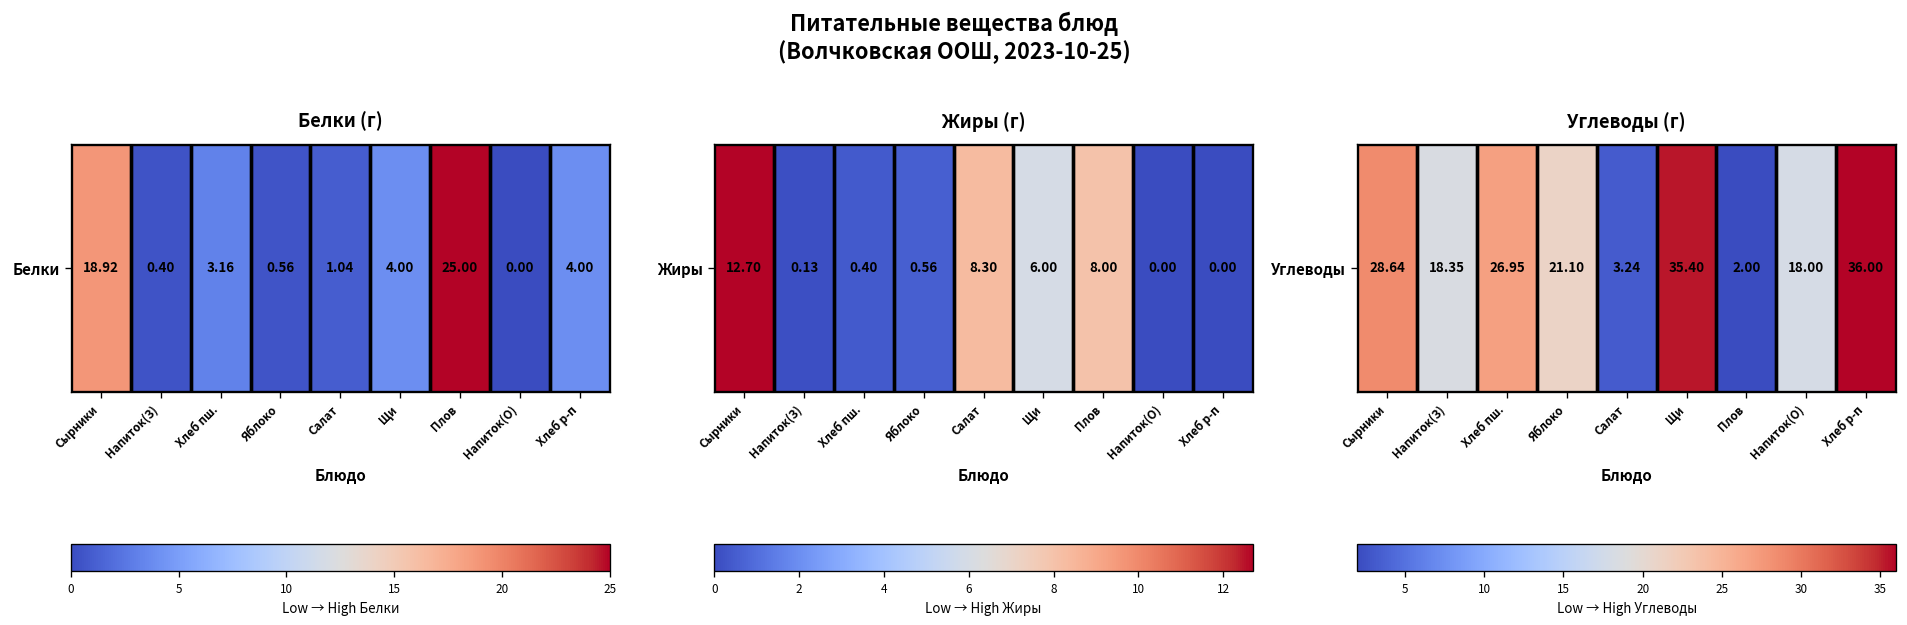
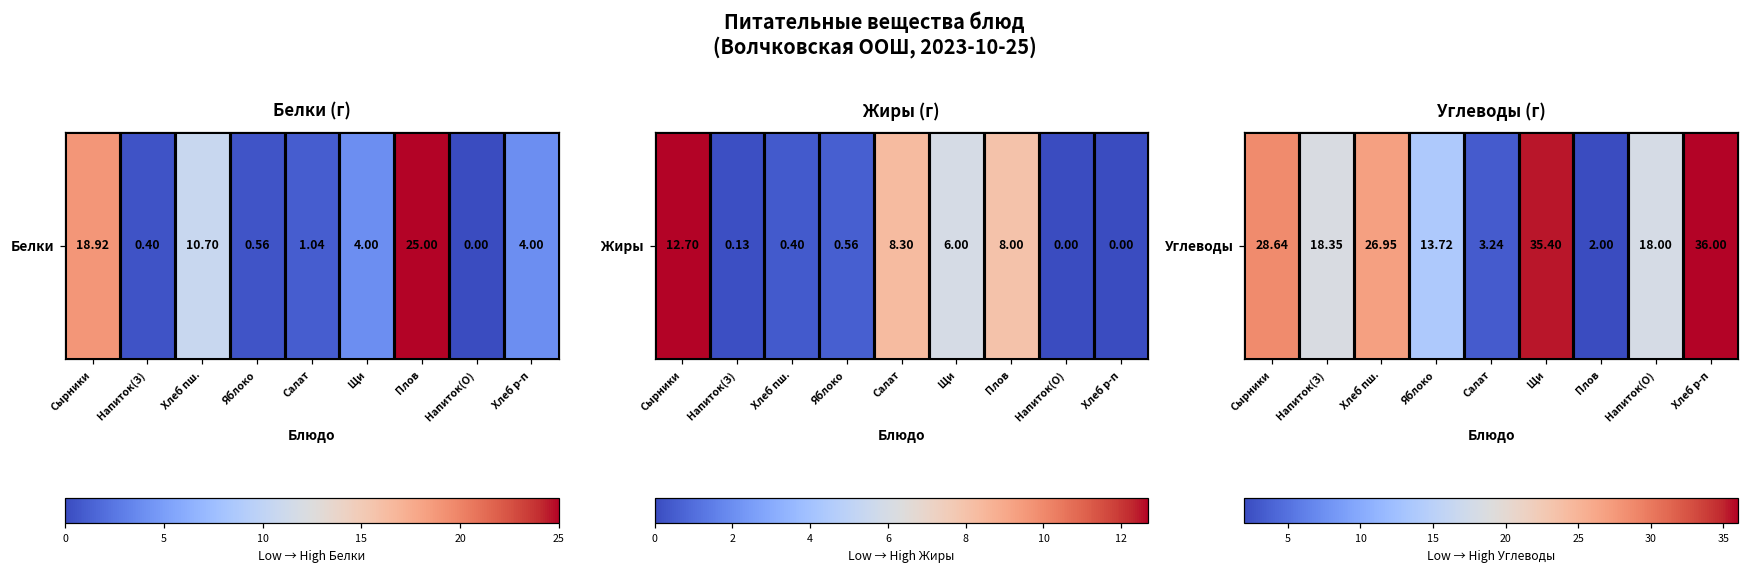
  {
    "Белки (г)": {
      "Белки": {
        "Сырники": 18.92,
        "Напиток(З)": 0.40,
-       "Хлеб пш.": 3.16,
+       "Хлеб пш.": 10.70,
        "Яблоко": 0.56,
        "Салат": 1.04,
        "Щи": 4.00,
        "Плов": 25.00,
        "Напиток(О)": 0.00,
        "Хлеб р-п": 4.00
      }
    },
    "Жиры (г)": {
      "Жиры": {
        "Сырники": 12.70,
        "Напиток(З)": 0.13,
        "Хлеб пш.": 0.40,
        "Яблоко": 0.56,
        "Салат": 8.30,
        "Щи": 6.00,
        "Плов": 8.00,
        "Напиток(О)": 0.00,
        "Хлеб р-п": 0.00
      }
    },
    "Углеводы (г)": {
      "Углеводы": {
        "Сырники": 28.64,
        "Напиток(З)": 18.35,
        "Хлеб пш.": 26.95,
-       "Яблоко": 21.10,
+       "Яблоко": 13.72,
        "Салат": 3.24,
        "Щи": 35.40,
        "Плов": 2.00,
        "Напиток(О)": 18.00,
        "Хлеб р-п": 36.00
      }
    }
  }
